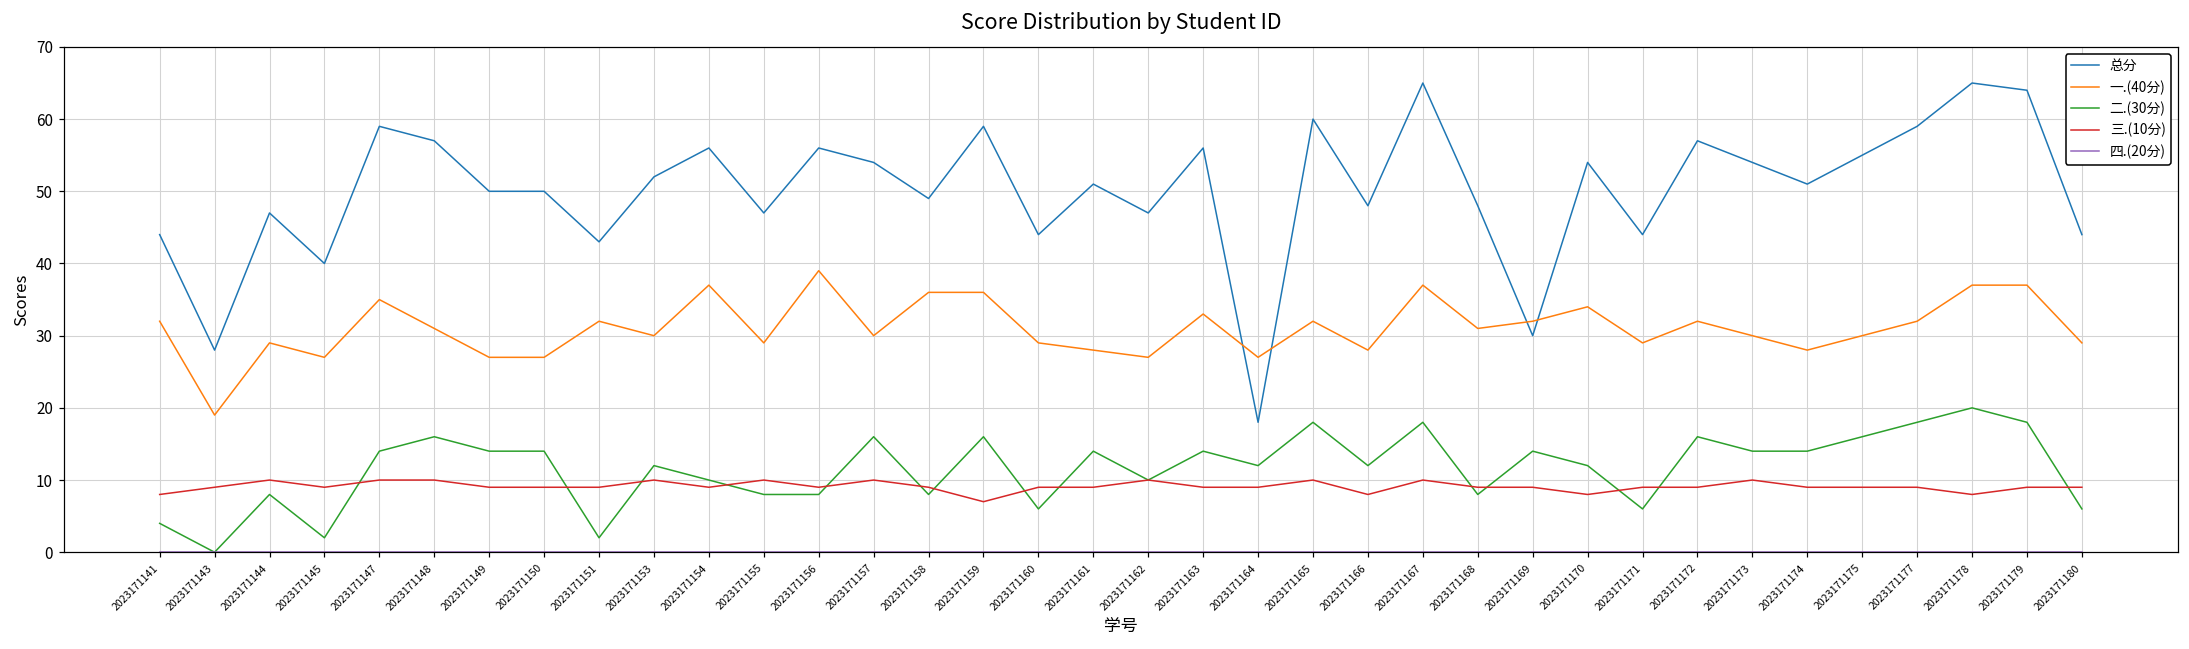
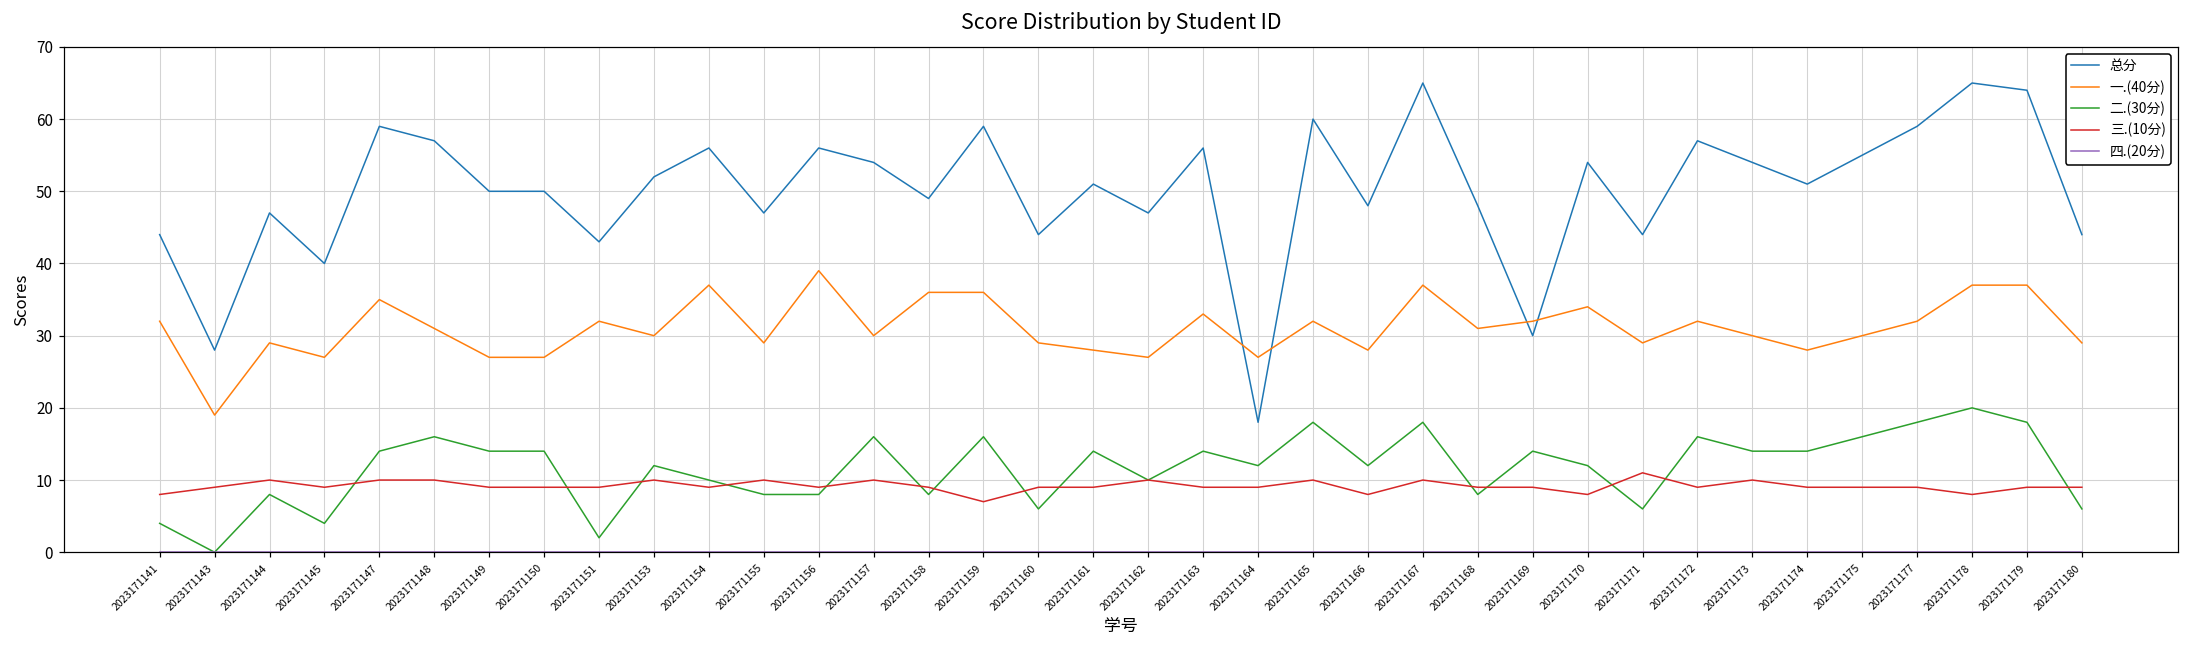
  {
    "总分": {
      "2023171141": 44,
      "2023171143": 28,
      "2023171144": 47,
      "2023171145": 40,
      "2023171147": 59,
      "2023171148": 57,
      "2023171149": 50,
      "2023171150": 50,
      "2023171151": 43,
      "2023171153": 52,
      "2023171154": 56,
      "2023171155": 47,
      "2023171156": 56,
      "2023171157": 54,
      "2023171158": 49,
      "2023171159": 59,
      "2023171160": 44,
      "2023171161": 51,
      "2023171162": 47,
      "2023171163": 56,
      "2023171164": 18,
      "2023171165": 60,
      "2023171166": 48,
      "2023171167": 65,
      "2023171168": 48,
      "2023171169": 30,
      "2023171170": 54,
      "2023171171": 44,
      "2023171172": 57,
      "2023171173": 54,
      "2023171174": 51,
      "2023171175": 55,
      "2023171177": 59,
      "2023171178": 65,
      "2023171179": 64,
      "2023171180": 44
    },
    "一.(40分)": {
      "2023171141": 32,
      "2023171143": 19,
      "2023171144": 29,
      "2023171145": 27,
      "2023171147": 35,
      "2023171148": 31,
      "2023171149": 27,
      "2023171150": 27,
      "2023171151": 32,
      "2023171153": 30,
      "2023171154": 37,
      "2023171155": 29,
      "2023171156": 39,
      "2023171157": 30,
      "2023171158": 36,
      "2023171159": 36,
      "2023171160": 29,
      "2023171161": 28,
      "2023171162": 27,
      "2023171163": 33,
      "2023171164": 27,
      "2023171165": 32,
      "2023171166": 28,
      "2023171167": 37,
      "2023171168": 31,
      "2023171169": 32,
      "2023171170": 34,
      "2023171171": 29,
      "2023171172": 32,
      "2023171173": 30,
      "2023171174": 28,
      "2023171175": 30,
      "2023171177": 32,
      "2023171178": 37,
      "2023171179": 37,
      "2023171180": 29
    },
    "二.(30分)": {
      "2023171141": 4,
      "2023171144": 8,
-     "2023171145": 2,
+     "2023171145": 4,
      "2023171147": 14,
      "2023171148": 16,
      "2023171149": 14,
      "2023171150": 14,
      "2023171151": 2,
      "2023171153": 12,
      "2023171154": 10,
      "2023171155": 8,
      "2023171156": 8,
      "2023171157": 16,
      "2023171158": 8,
      "2023171159": 16,
      "2023171160": 6,
      "2023171161": 14,
      "2023171163": 14,
      "2023171164": 12,
      "2023171165": 18,
      "2023171166": 12,
      "2023171167": 18,
      "2023171168": 8,
      "2023171169": 14,
      "2023171170": 12,
      "2023171171": 6,
      "2023171172": 16,
      "2023171173": 14,
      "2023171174": 14,
      "2023171175": 16,
      "2023171177": 18,
      "2023171178": 20,
      "2023171179": 18,
      "2023171180": 6
    },
    "三.(10分)": {
      "2023171141": 8,
      "2023171143": 9,
      "2023171144": 10,
      "2023171145": 9,
      "2023171147": 10,
      "2023171148": 10,
      "2023171149": 9,
      "2023171150": 9,
      "2023171151": 9,
      "2023171153": 10,
      "2023171154": 9,
      "2023171155": 10,
      "2023171156": 9,
      "2023171157": 10,
      "2023171158": 9,
      "2023171159": 7,
      "2023171160": 9,
      "2023171161": 9,
      "2023171163": 9,
      "2023171164": 9,
      "2023171165": 10,
      "2023171166": 8,
      "2023171167": 10,
      "2023171168": 9,
      "2023171169": 9,
      "2023171170": 8,
-     "2023171171": 9,
+     "2023171171": 11,
      "2023171172": 9,
      "2023171173": 10,
      "2023171174": 9,
      "2023171175": 9,
      "2023171177": 9,
      "2023171178": 8,
      "2023171179": 9,
      "2023171180": 9
    },
    "四.(20分)": {
      "2023171141": 0,
      "2023171144": 0,
      "2023171145": 0,
      "2023171147": 0,
      "2023171148": 0,
      "2023171149": 0,
      "2023171150": 0,
      "2023171151": 0,
      "2023171153": 0,
      "2023171154": 0,
      "2023171155": 0,
      "2023171156": 0,
      "2023171157": 0,
      "2023171158": 0,
      "2023171159": 0,
      "2023171160": 0,
      "2023171161": 0,
      "2023171162": 0,
      "2023171163": 0,
      "2023171164": 0,
      "2023171165": 0,
      "2023171166": 0,
      "2023171167": 0,
      "2023171168": 0,
      "2023171169": 0,
      "2023171170": 0,
      "2023171171": 0,
      "2023171172": 0,
      "2023171173": 0,
      "2023171174": 0,
      "2023171175": 0,
      "2023171177": 0,
      "2023171178": 0,
      "2023171179": 0,
      "2023171180": 0
    }
  }
